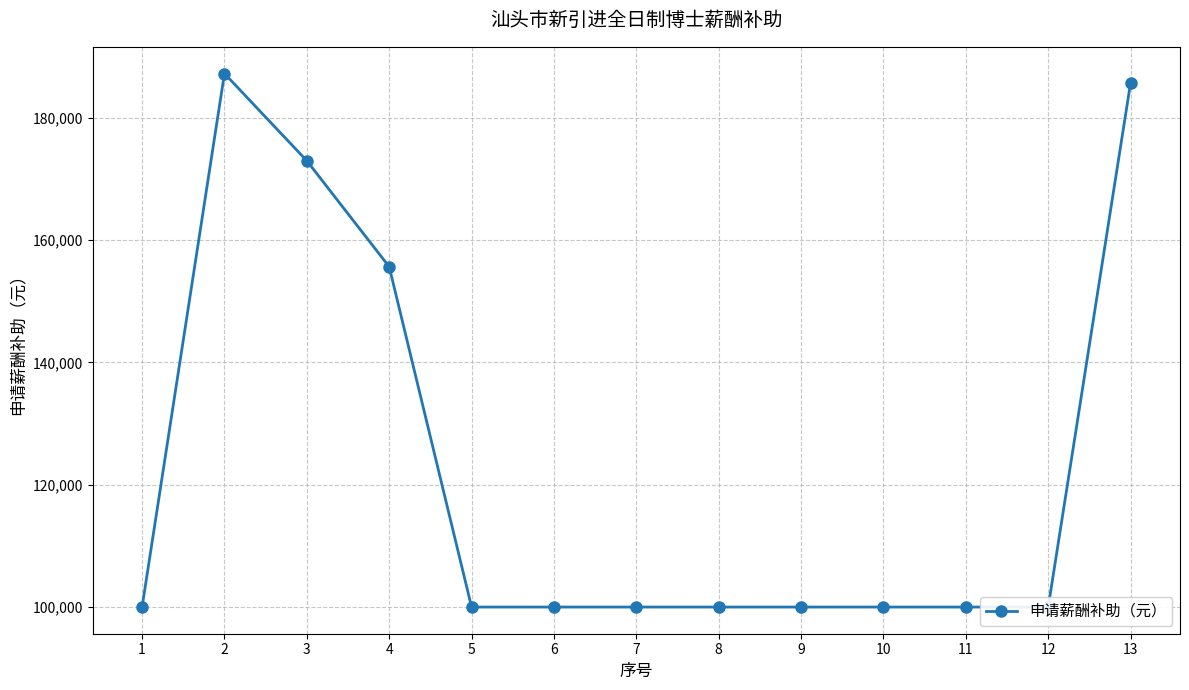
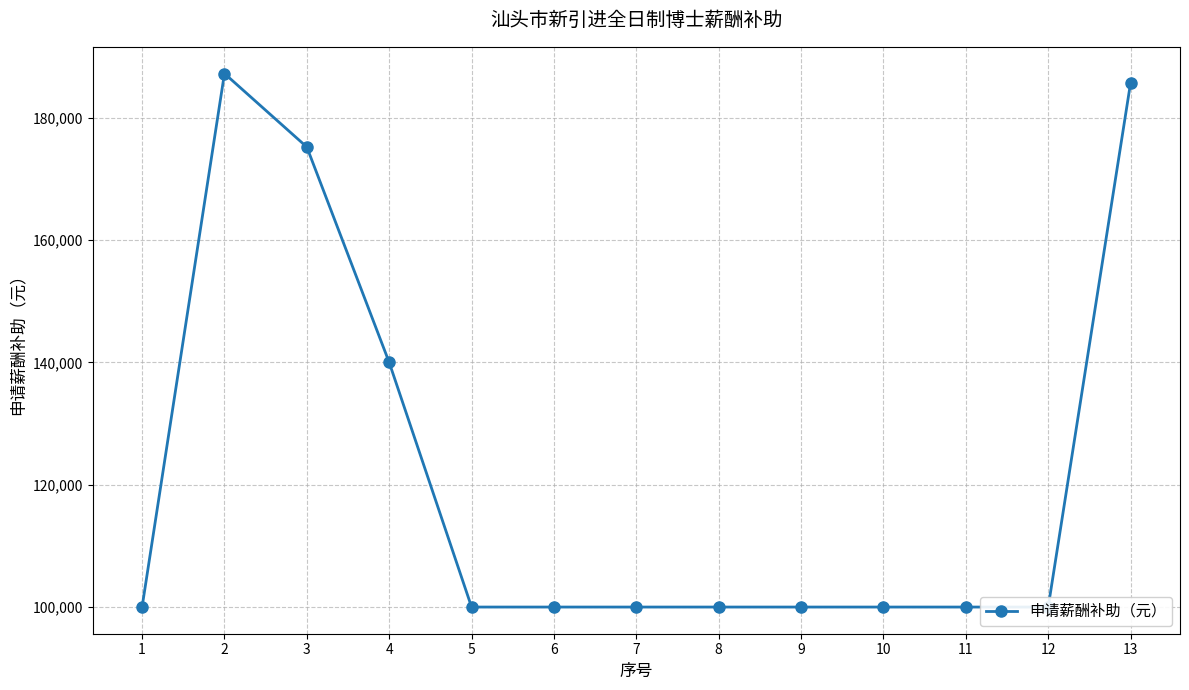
  {
    "1": "100,000",
    "2": "187,000",
-   "3": "173,000",
-   "4": "156,000",
+   "3": "175,000",
+   "4": "140,000",
    "5": "100,000",
    "6": "100,000",
    "7": "100,000",
    "8": "100,000",
    "9": "100,000",
    "10": "100,000",
    "11": "100,000",
    "13": "186,000"
  }
